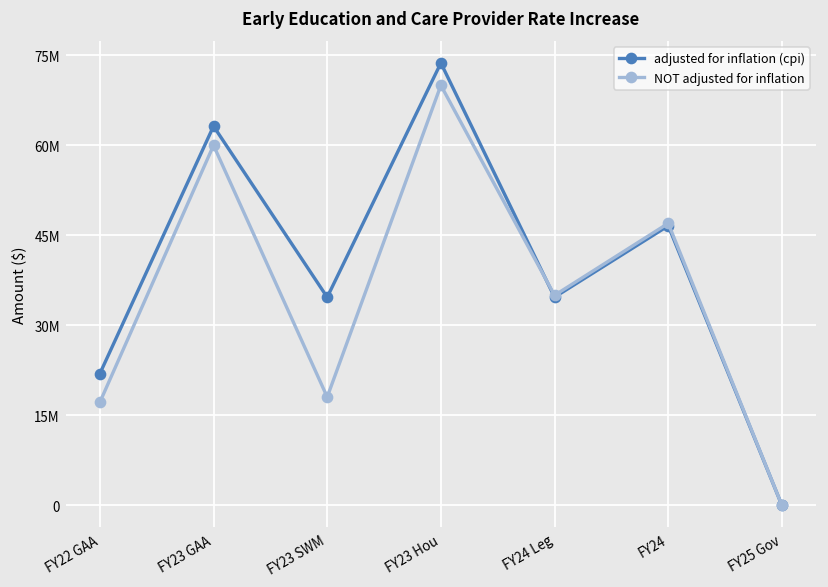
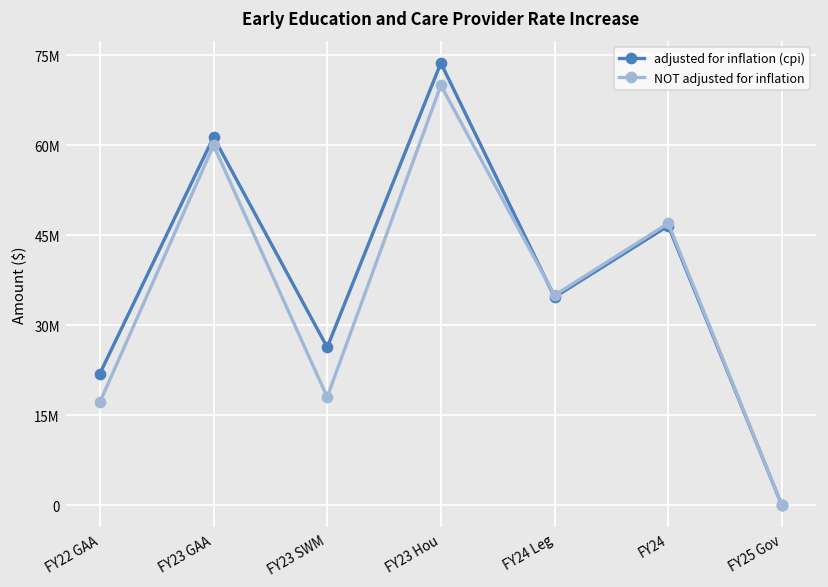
  {
    "adjusted for inflation (cpi)": {
      "FY22 GAA": 22000000,
-     "FY23 GAA": 63000000,
-     "FY23 SWM": 35000000,
+     "FY23 GAA": 61000000,
+     "FY23 SWM": 26000000,
      "FY23 Hou": 74000000
    },
    "NOT adjusted for inflation": {
      "FY22 GAA": 17000000,
      "FY23 GAA": 60000000,
      "FY23 SWM": 18000000,
      "FY23 Hou": 70000000
    }
  }
